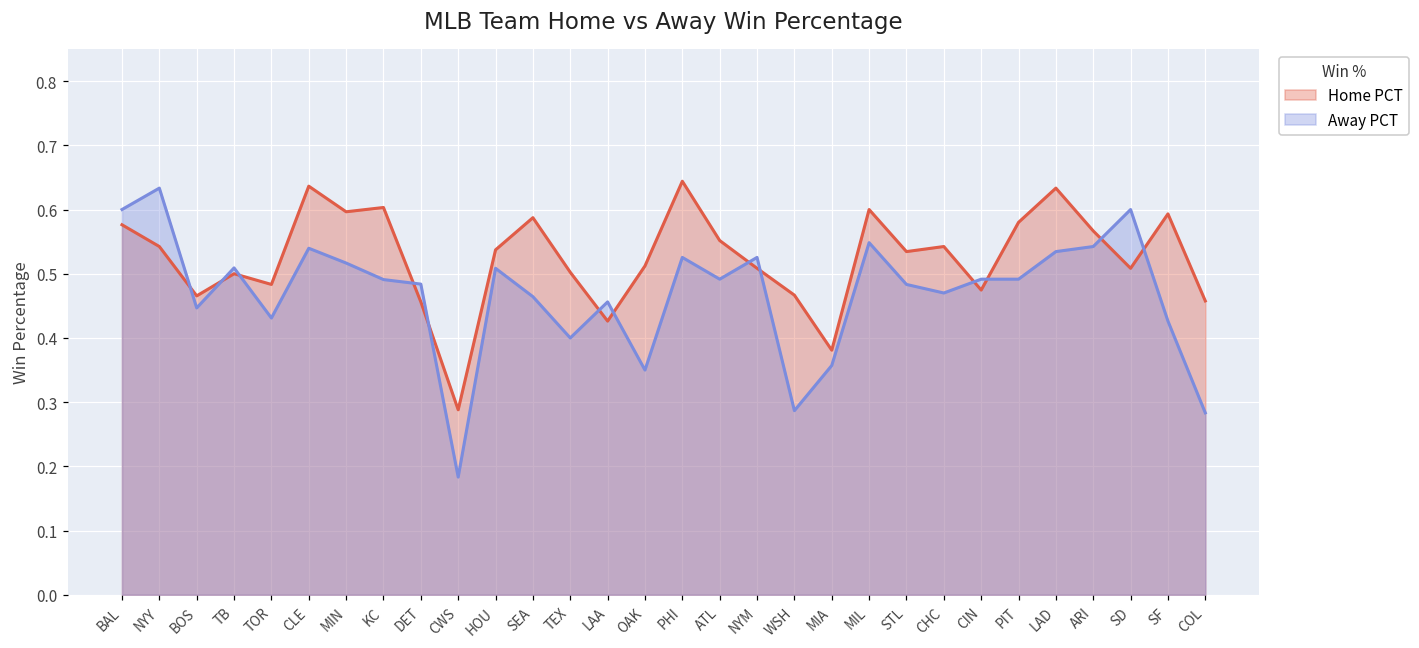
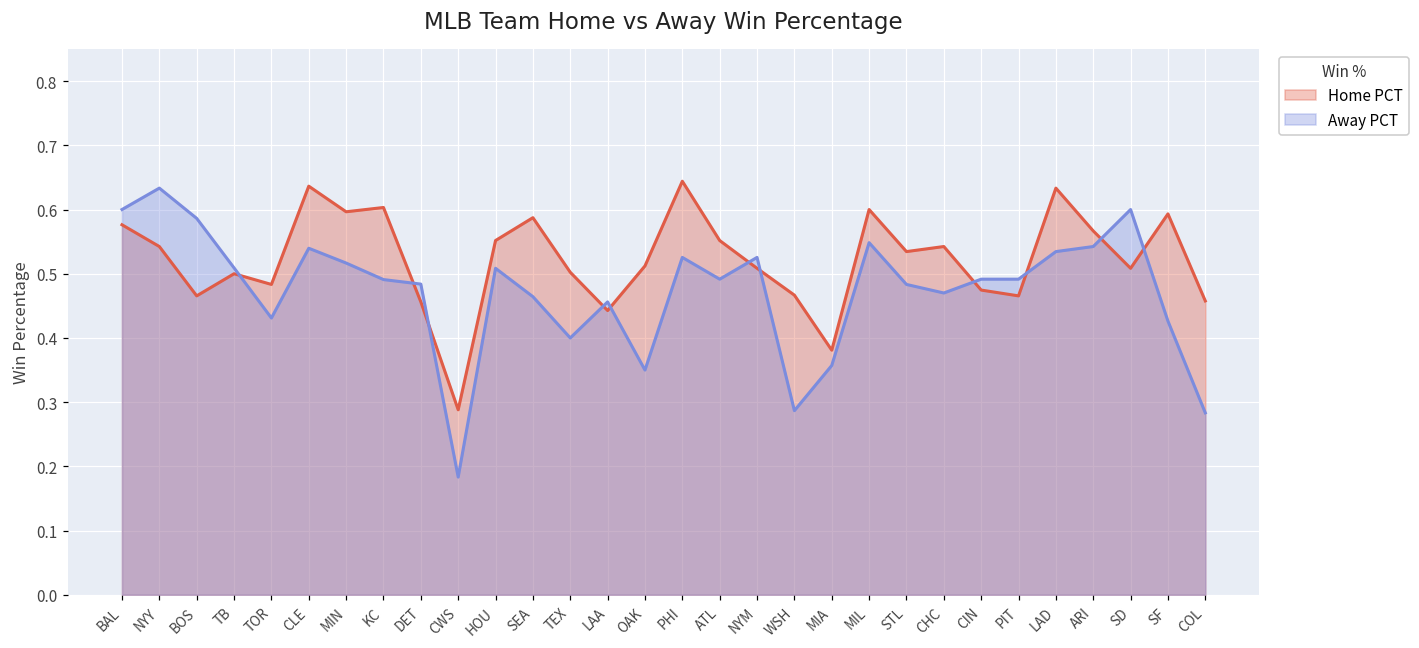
  {
    "Home PCT": {
      "BAL": 0.58,
      "NYY": 0.54,
      "BOS": 0.47,
      "TB": 0.50,
      "TOR": 0.48,
      "CLE": 0.64,
      "MIN": 0.60,
      "KC": 0.60,
      "DET": 0.46,
      "CWS": 0.29,
-     "HOU": 0.54,
+     "HOU": 0.55,
      "SEA": 0.59,
      "TEX": 0.50,
-     "LAA": 0.43,
+     "LAA": 0.44,
      "OAK": 0.51,
      "PHI": 0.64,
      "ATL": 0.55,
      "NYM": 0.51,
      "WSH": 0.47,
      "MIA": 0.38,
      "MIL": 0.60,
      "STL": 0.53,
      "CHC": 0.54,
      "CIN": 0.47,
-     "PIT": 0.58,
+     "PIT": 0.47,
      "LAD": 0.63,
      "ARI": 0.57,
      "SD": 0.51,
      "SF": 0.59,
      "COL": 0.46
    },
    "Away PCT": {
      "BAL": 0.60,
      "NYY": 0.63,
-     "BOS": 0.45,
+     "BOS": 0.59,
      "TB": 0.51,
      "TOR": 0.43,
      "CLE": 0.54,
      "MIN": 0.52,
      "KC": 0.49,
      "DET": 0.48,
      "CWS": 0.18,
      "HOU": 0.51,
      "SEA": 0.46,
      "TEX": 0.40,
      "LAA": 0.46,
      "OAK": 0.35,
      "PHI": 0.53,
      "ATL": 0.49,
      "NYM": 0.53,
      "WSH": 0.29,
      "MIA": 0.36,
      "MIL": 0.55,
      "STL": 0.48,
      "CHC": 0.47,
      "CIN": 0.49,
      "PIT": 0.49,
      "LAD": 0.53,
      "ARI": 0.54,
      "SD": 0.60,
      "SF": 0.43,
      "COL": 0.28
    }
  }
